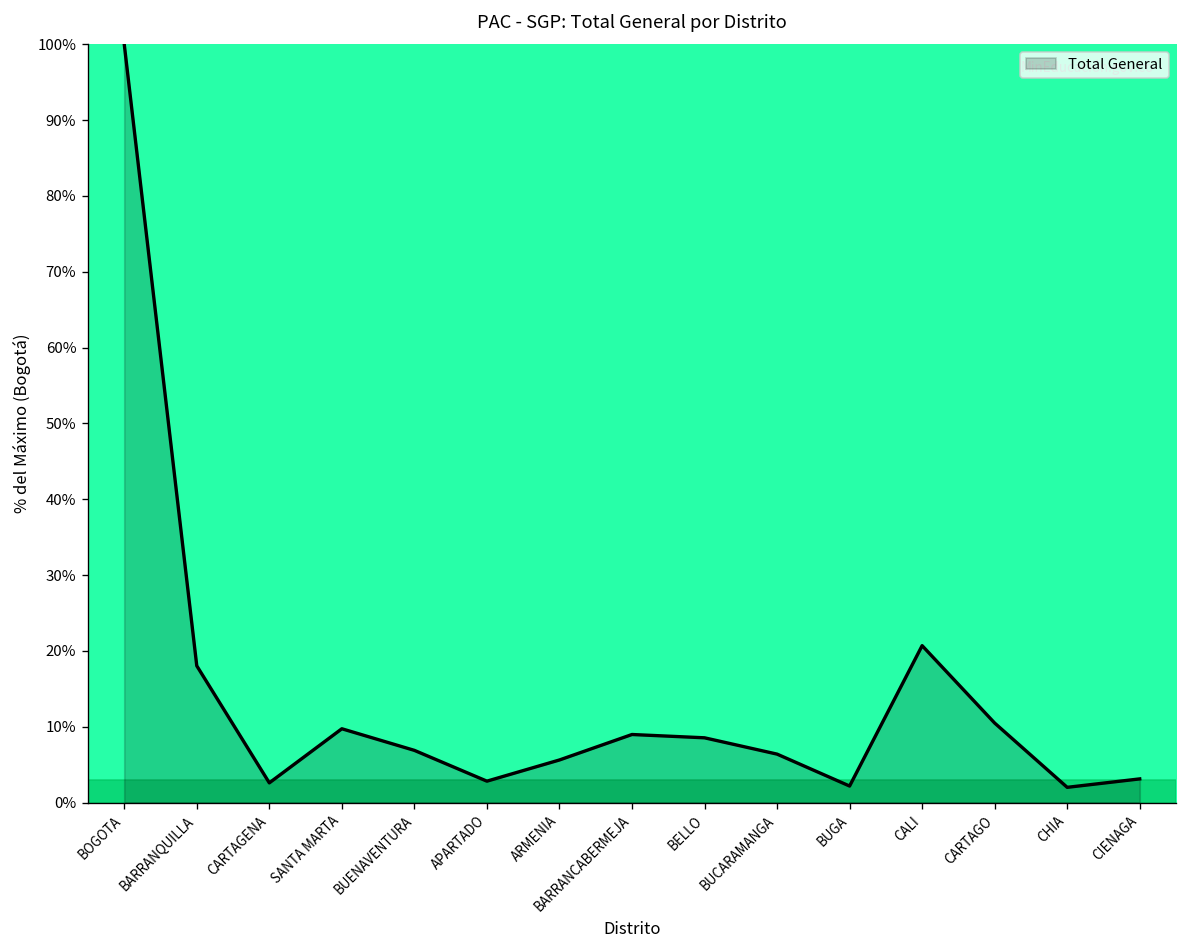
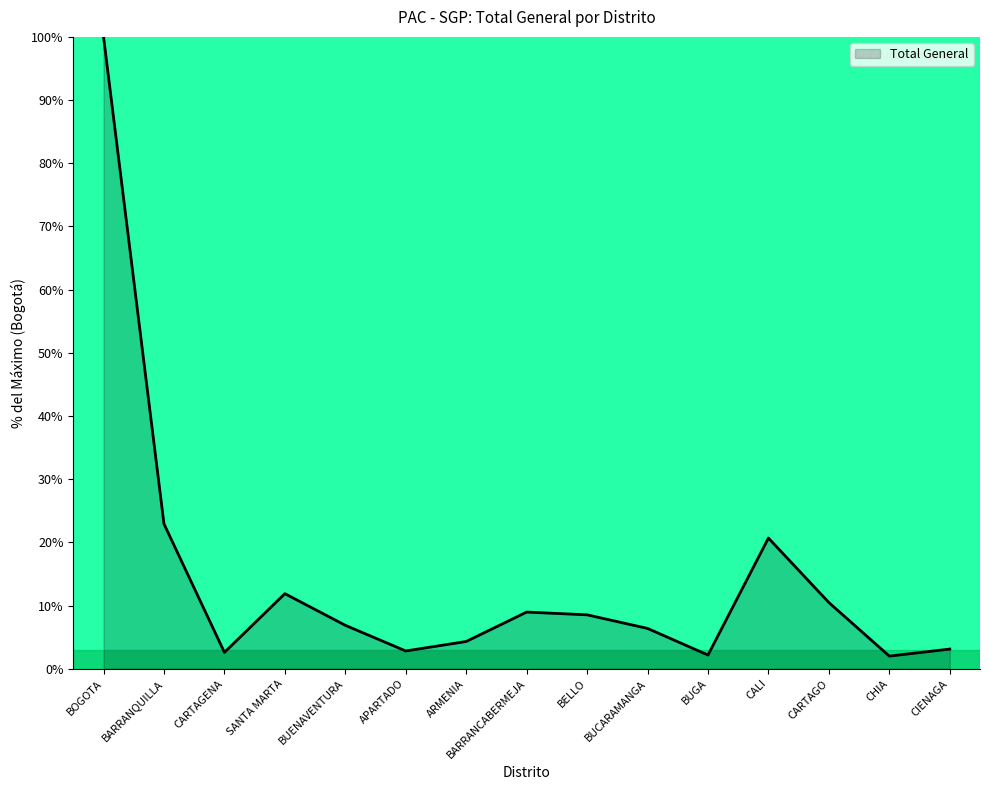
  {
    "BOGOTA": "100%",
-   "BARRANQUILLA": "18%",
-   "SANTA MARTA": "10%",
+   "BARRANQUILLA": "23%",
+   "SANTA MARTA": "12%",
    "BUENAVENTURA": "7%",
-   "ARMENIA": "6%",
+   "ARMENIA": "4%",
    "BARRANCABERMEJA": "9%",
    "BELLO": "9%",
    "BUCARAMANGA": "6%",
    "CALI": "21%",
    "CARTAGO": "10%",
    "CIENAGA": "3%"
  }
